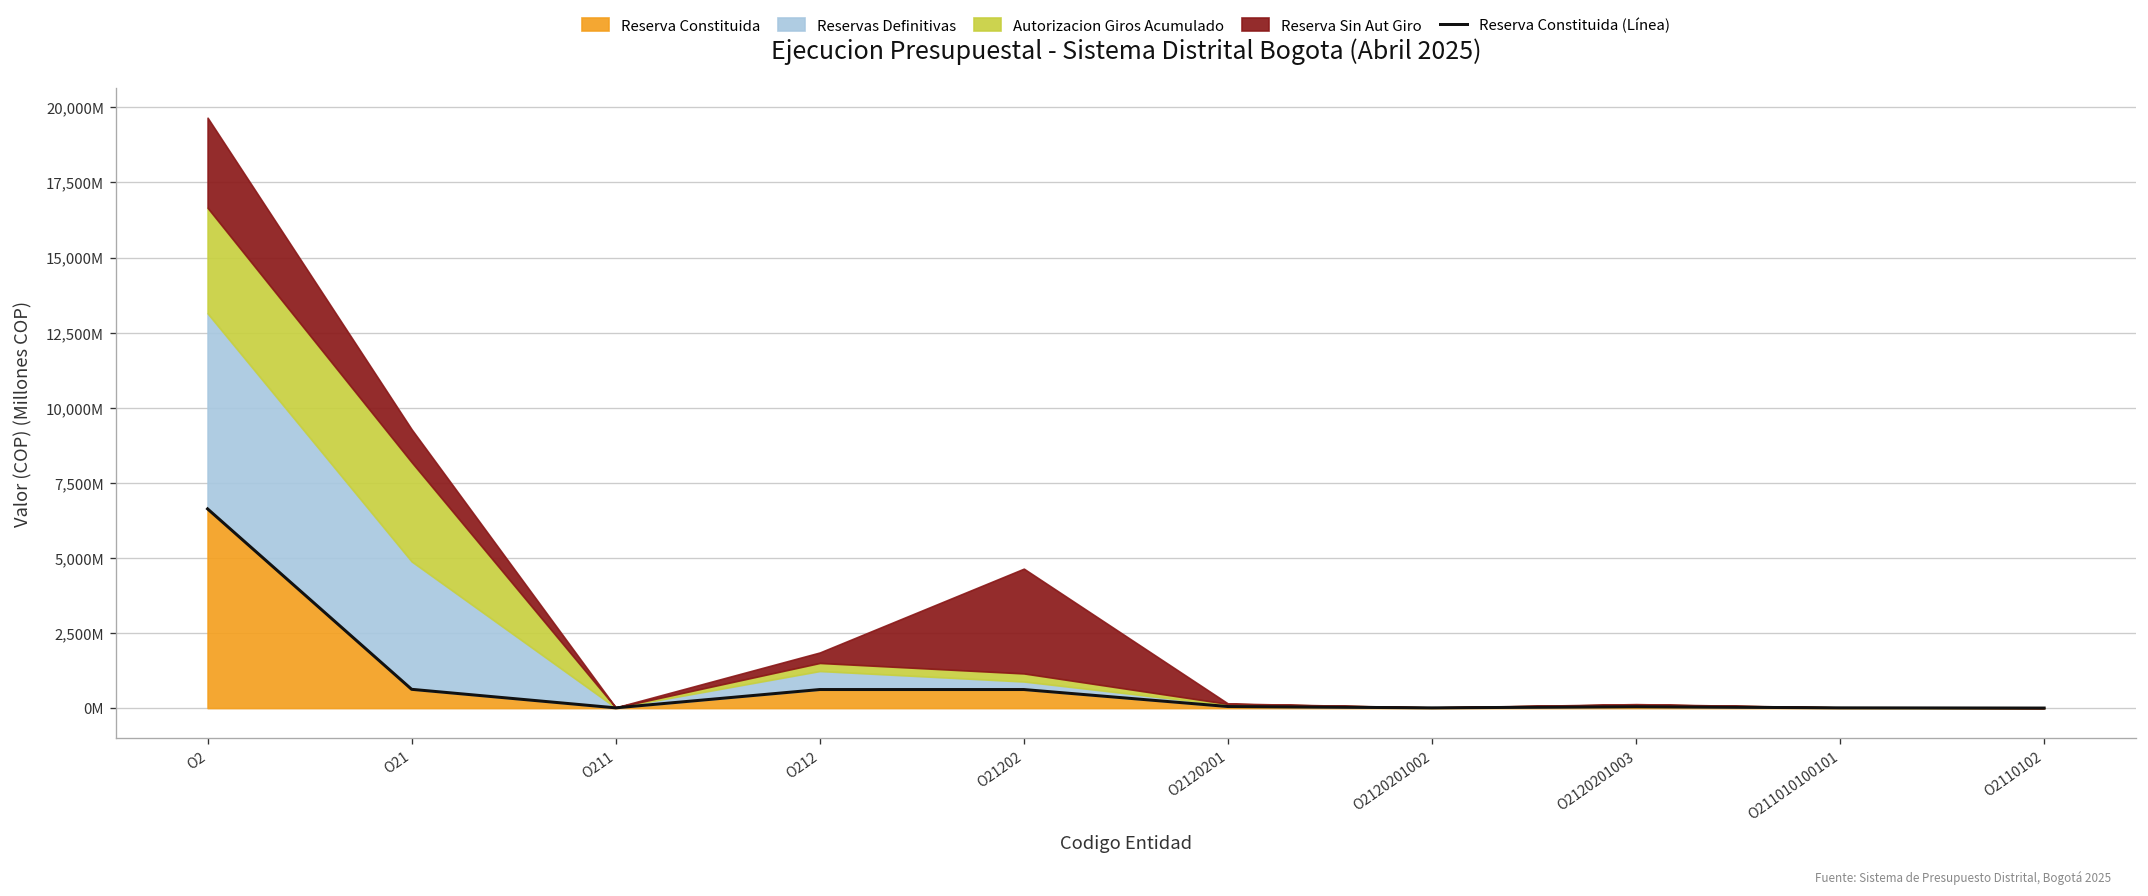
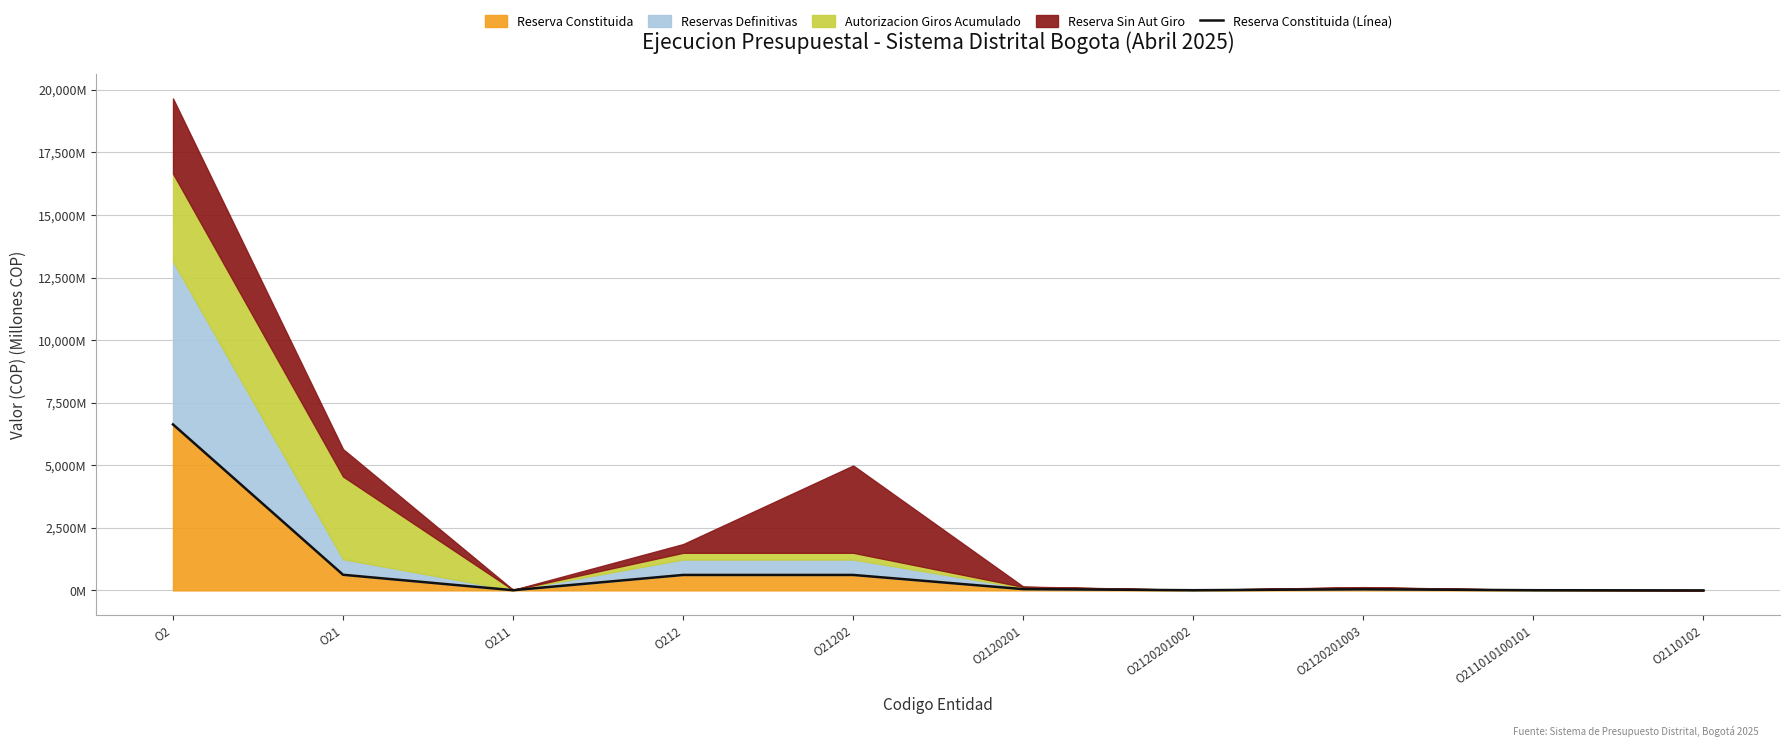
  {
    "Reserva Constituida": {
      "O2": "6,600,000,000",
      "O21": "600,000,000",
      "O212": "600,000,000",
      "O21202": "600,000,000"
    },
    "Reservas Definitivas": {
      "O2": "6,500,000,000",
-     "O21": "4,300,000,000",
+     "O21": "600,000,000",
      "O212": "600,000,000",
-     "O21202": "300,000,000"
+     "O21202": "600,000,000"
    },
    "Autorizacion Giros Acumulado": {
      "O2": "3,500,000,000",
      "O21": "3,300,000,000",
      "O212": "300,000,000",
      "O21202": "300,000,000"
    },
    "Reserva Sin Aut Giro": {
      "O2": "3,000,000,000",
      "O21": "1,100,000,000",
      "O212": "300,000,000",
      "O21202": "3,500,000,000"
    }
  }
